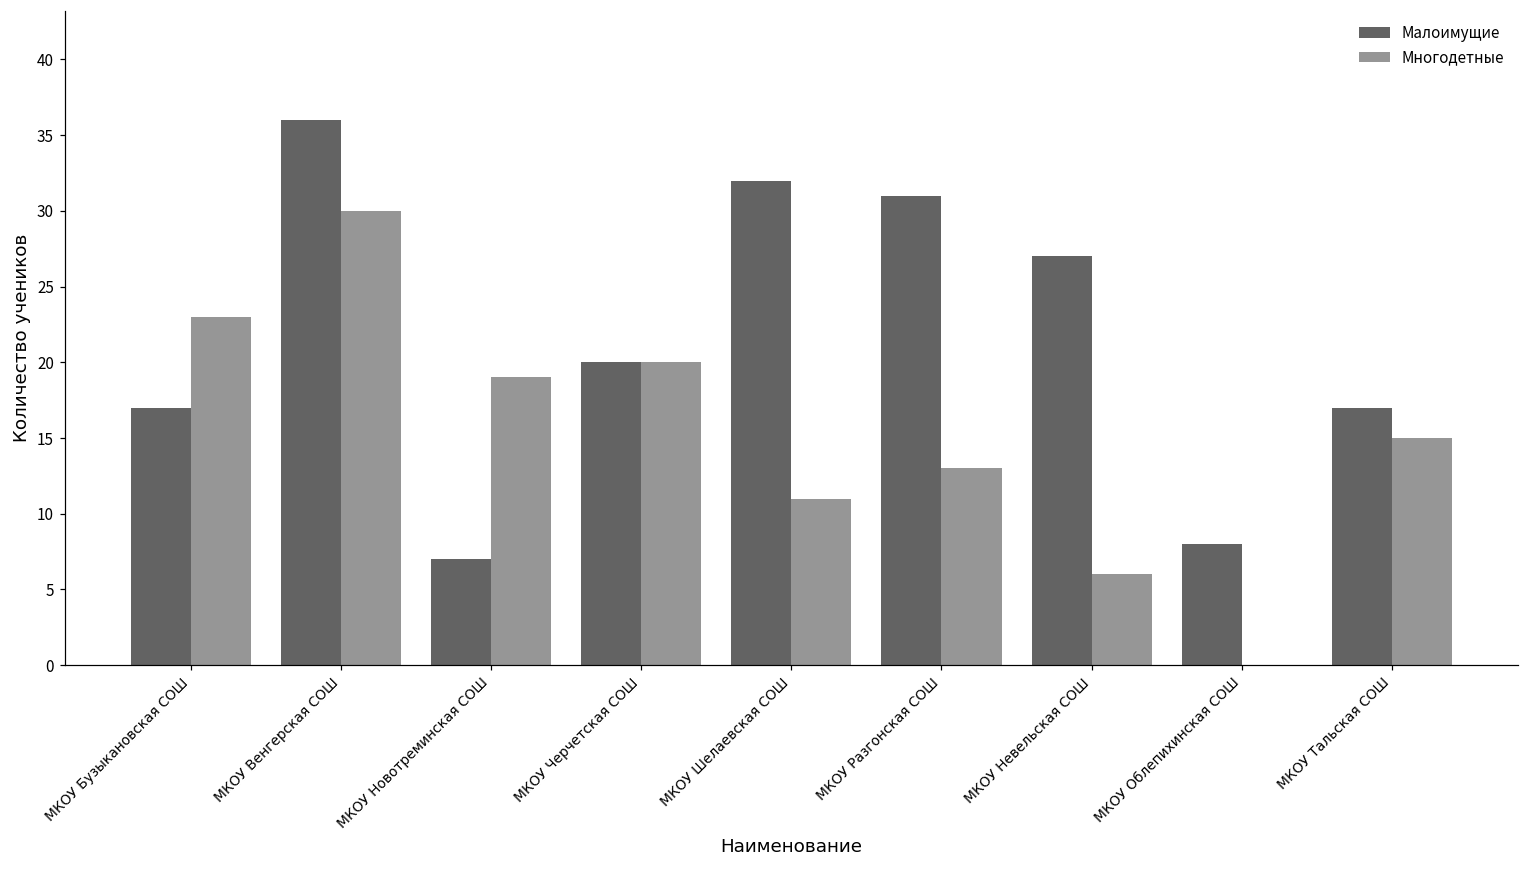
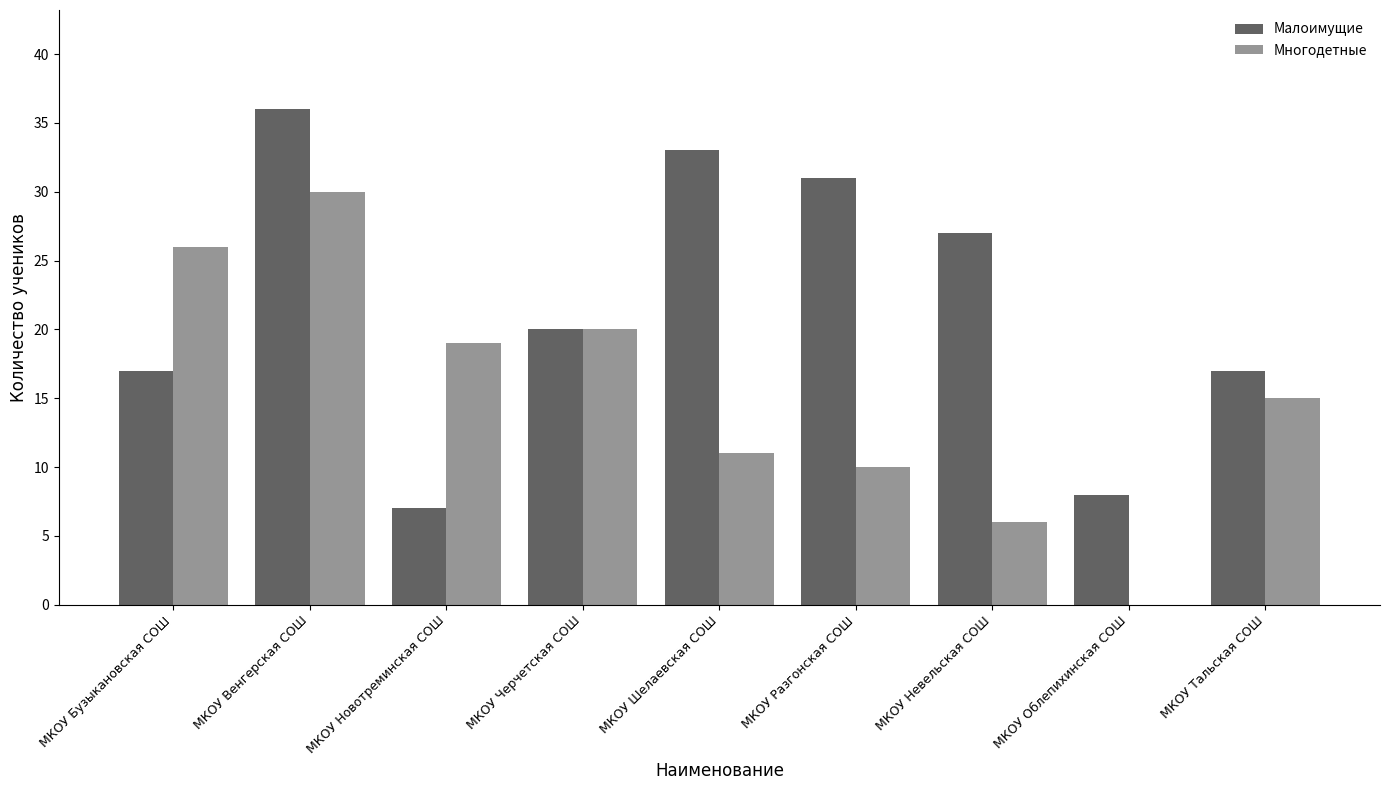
  {
    "Малоимущие": {
      "МКОУ Бузыкановская СОШ": 17,
      "МКОУ Венгерская СОШ": 36,
      "МКОУ Новотреминская СОШ": 7,
      "МКОУ Черчетская СОШ": 20,
-     "МКОУ Шелаевская СОШ": 32,
+     "МКОУ Шелаевская СОШ": 33,
      "МКОУ Разгонская СОШ": 31,
      "МКОУ Невельская СОШ": 27,
      "МКОУ Облепихинская СОШ": 8,
      "МКОУ Тальская СОШ": 17
    },
    "Многодетные": {
-     "МКОУ Бузыкановская СОШ": 23,
+     "МКОУ Бузыкановская СОШ": 26,
      "МКОУ Венгерская СОШ": 30,
      "МКОУ Новотреминская СОШ": 19,
      "МКОУ Черчетская СОШ": 20,
      "МКОУ Шелаевская СОШ": 11,
-     "МКОУ Разгонская СОШ": 13,
+     "МКОУ Разгонская СОШ": 10,
      "МКОУ Невельская СОШ": 6,
      "МКОУ Облепихинская СОШ": 0,
      "МКОУ Тальская СОШ": 15
    }
  }
